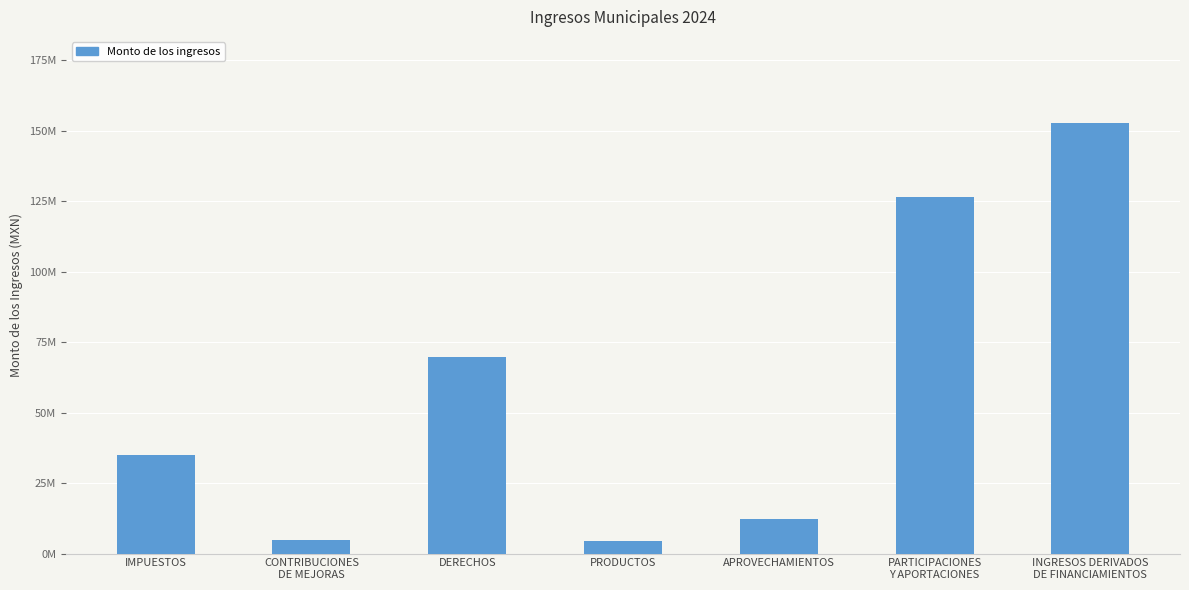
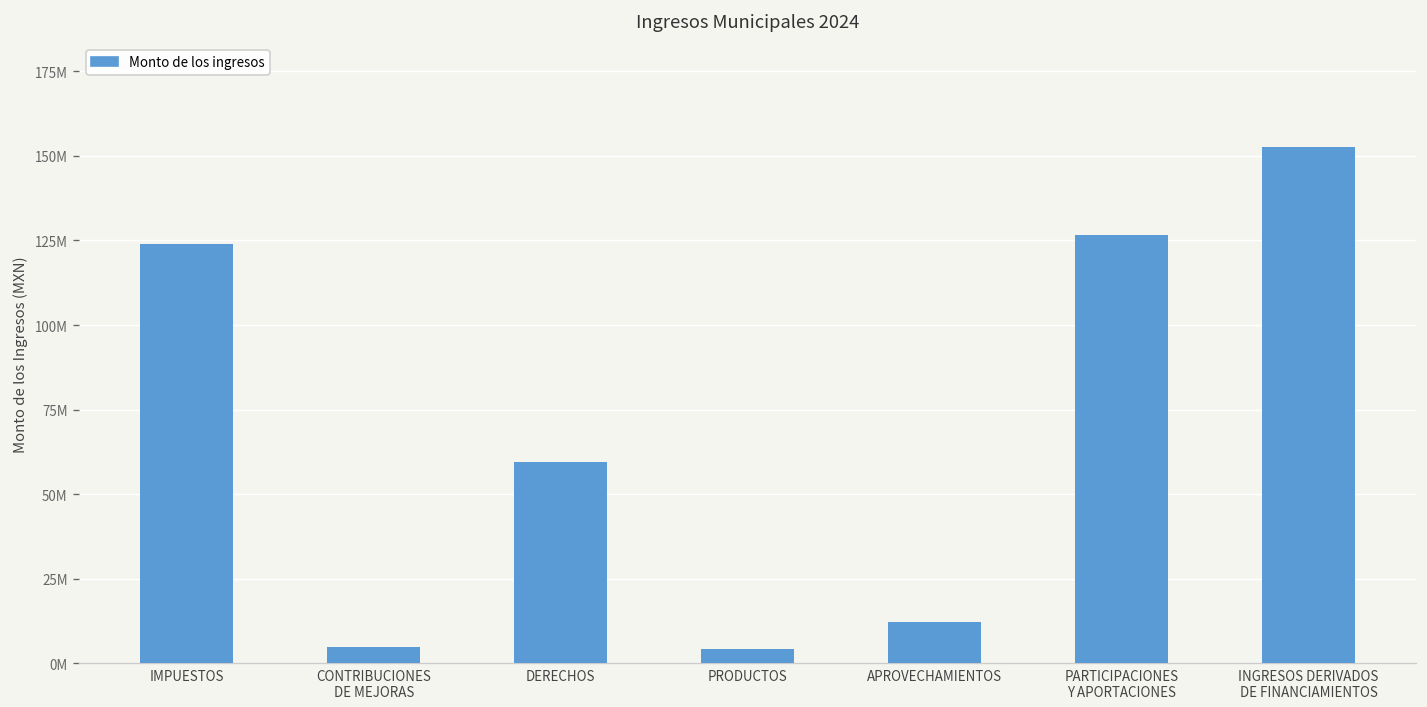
  {
-   "IMPUESTOS": 35000000,
+   "IMPUESTOS": 124000000,
    "CONTRIBUCIONES DE MEJORAS": 5000000,
-   "DERECHOS": 70000000,
+   "DERECHOS": 59000000,
    "PRODUCTOS": 4000000,
    "APROVECHAMIENTOS": 12000000,
    "PARTICIPACIONES Y APORTACIONES": 127000000,
    "INGRESOS DERIVADOS DE FINANCIAMIENTOS": 153000000
  }
